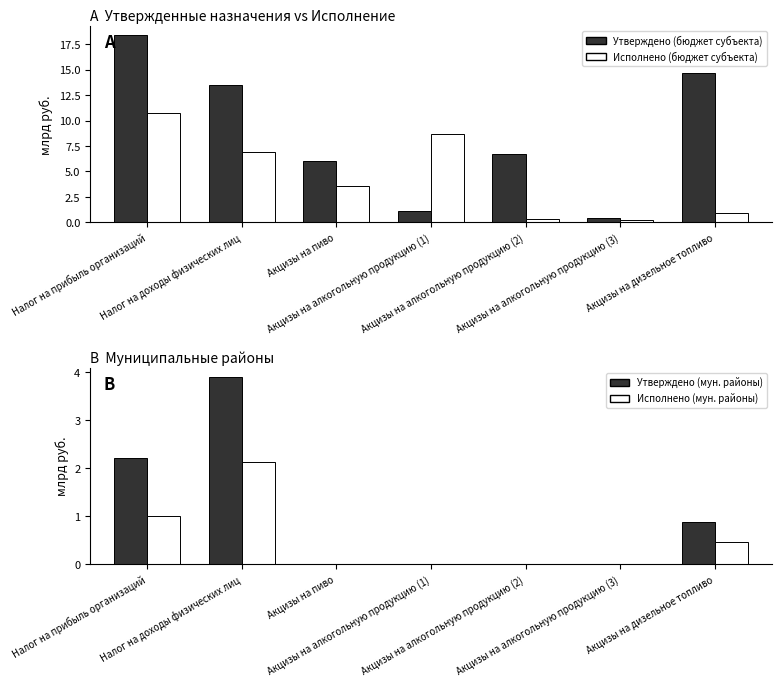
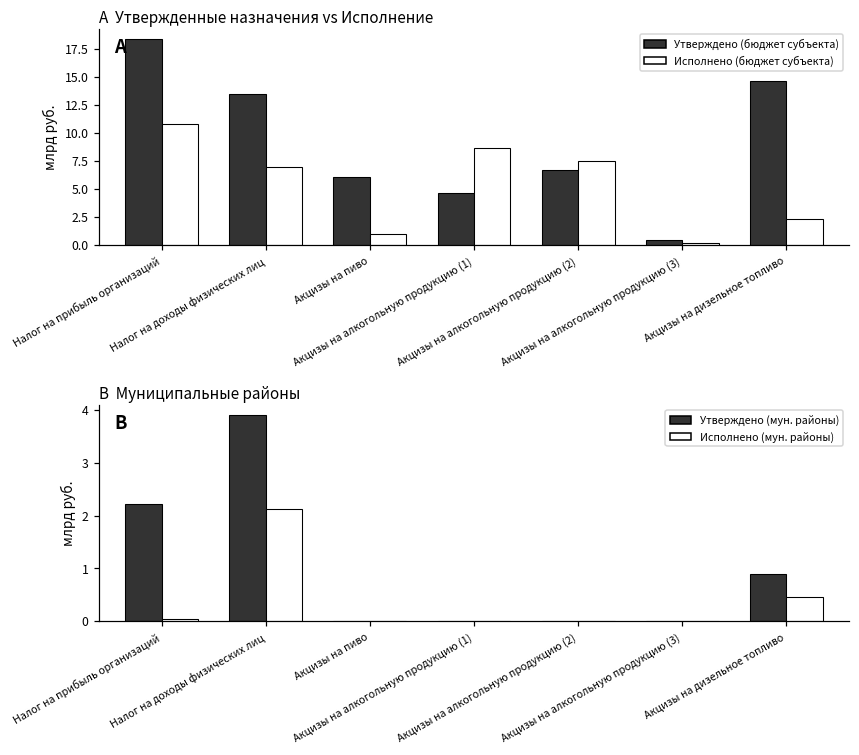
  {
    "A Утвержденные назначения vs Исполнение": {
      "Утверждено (бюджет субъекта)": {
        "Налог на прибыль организаций": 18.4,
        "Налог на доходы физических лиц": 13.5,
        "Акцизы на пиво": 6.1,
-       "Акцизы на алкогольную продукцию (1)": 1.1,
+       "Акцизы на алкогольную продукцию (1)": 4.7,
        "Акцизы на алкогольную продукцию (2)": 6.7,
        "Акцизы на алкогольную продукцию (3)": 0.4,
        "Акцизы на дизельное топливо": 14.6
      },
      "Исполнено (бюджет субъекта)": {
        "Налог на прибыль организаций": 10.8,
        "Налог на доходы физических лиц": 6.9,
-       "Акцизы на пиво": 3.5,
+       "Акцизы на пиво": 1.0,
        "Акцизы на алкогольную продукцию (1)": 8.6,
-       "Акцизы на алкогольную продукцию (2)": 0.3,
-       "Акцизы на дизельное топливо": 0.9
+       "Акцизы на алкогольную продукцию (2)": 7.5,
+       "Акцизы на дизельное топливо": 2.3
      }
    },
    "B Муниципальные районы": {
      "Утверждено (мун. районы)": {
        "Налог на прибыль организаций": 2.2,
        "Налог на доходы физических лиц": 3.9,
        "Акцизы на пиво": 0.0,
        "Акцизы на алкогольную продукцию (1)": 0.0,
        "Акцизы на алкогольную продукцию (2)": 0.0,
        "Акцизы на алкогольную продукцию (3)": 0.0,
        "Акцизы на дизельное топливо": 0.9
      },
      "Исполнено (мун. районы)": {
-       "Налог на прибыль организаций": 1.0,
+       "Налог на прибыль организаций": 0.0,
        "Налог на доходы физических лиц": 2.1,
        "Акцизы на пиво": 0.0,
        "Акцизы на алкогольную продукцию (1)": 0.0,
        "Акцизы на алкогольную продукцию (2)": 0.0,
        "Акцизы на алкогольную продукцию (3)": 0.0,
        "Акцизы на дизельное топливо": 0.5
      }
    }
  }
